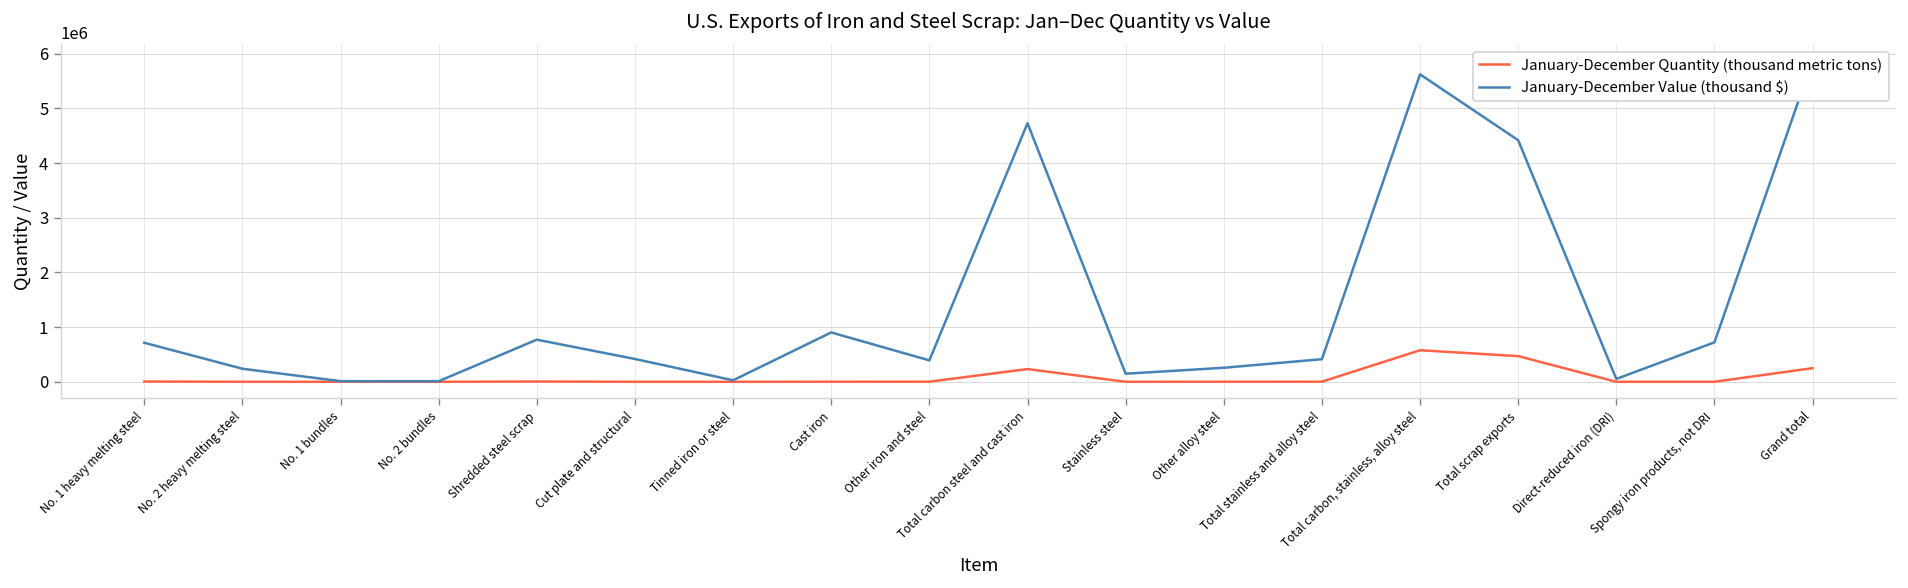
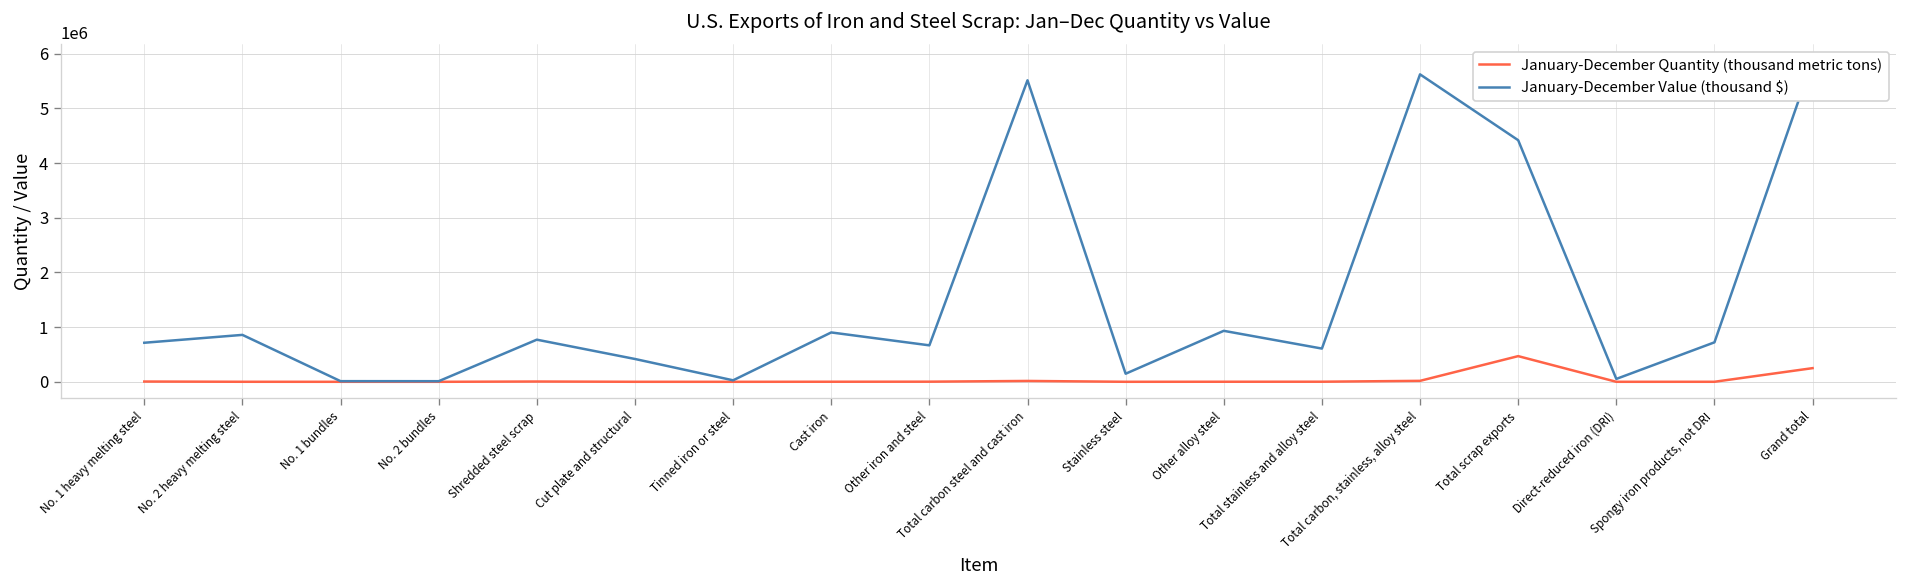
  {
    "January-December Quantity (thousand metric tons)": {
      "No. 1 heavy melting steel": 0,
      "No. 2 heavy melting steel": 0,
      "Shredded steel scrap": 0,
      "Cut plate and structural": 0,
      "Cast iron": 0,
      "Other iron and steel": 0,
-     "Total carbon steel and cast iron": 200000,
+     "Total carbon steel and cast iron": 0,
      "Stainless steel": 0,
      "Other alloy steel": 0,
      "Total stainless and alloy steel": 0,
-     "Total carbon, stainless, alloy steel": 600000,
+     "Total carbon, stainless, alloy steel": 0,
      "Total scrap exports": 500000,
      "Spongy iron products, not DRI": 0,
      "Grand total": 300000
    },
    "January-December Value (thousand $)": {
      "No. 1 heavy melting steel": 700000,
-     "No. 2 heavy melting steel": 200000,
+     "No. 2 heavy melting steel": 900000,
      "Shredded steel scrap": 800000,
      "Cut plate and structural": 400000,
      "Cast iron": 900000,
-     "Other iron and steel": 400000,
-     "Total carbon steel and cast iron": 4700000,
+     "Other iron and steel": 700000,
+     "Total carbon steel and cast iron": 5500000,
      "Stainless steel": 100000,
-     "Other alloy steel": 300000,
-     "Total stainless and alloy steel": 400000,
+     "Other alloy steel": 900000,
+     "Total stainless and alloy steel": 600000,
      "Total carbon, stainless, alloy steel": 5600000,
      "Total scrap exports": 4400000,
      "Spongy iron products, not DRI": 700000
    }
  }
